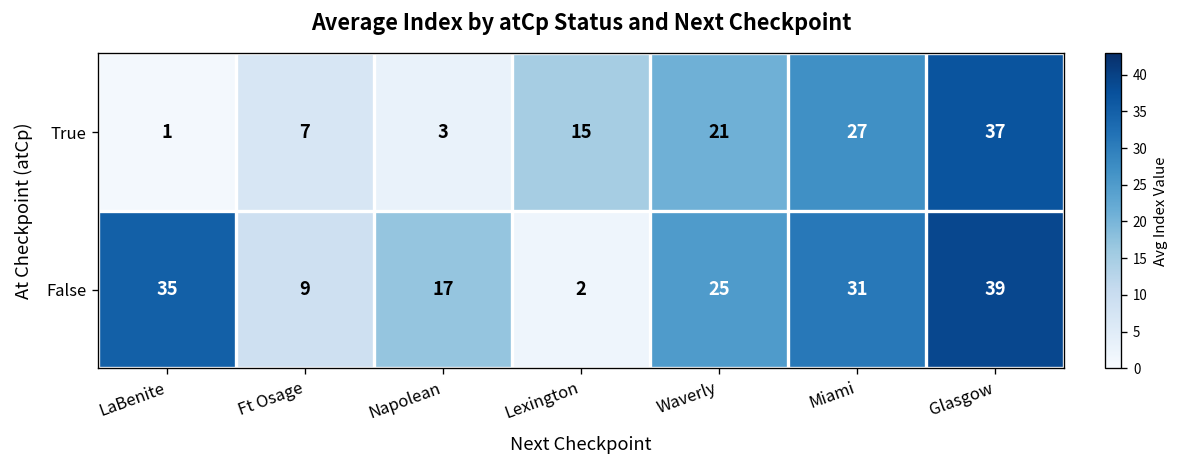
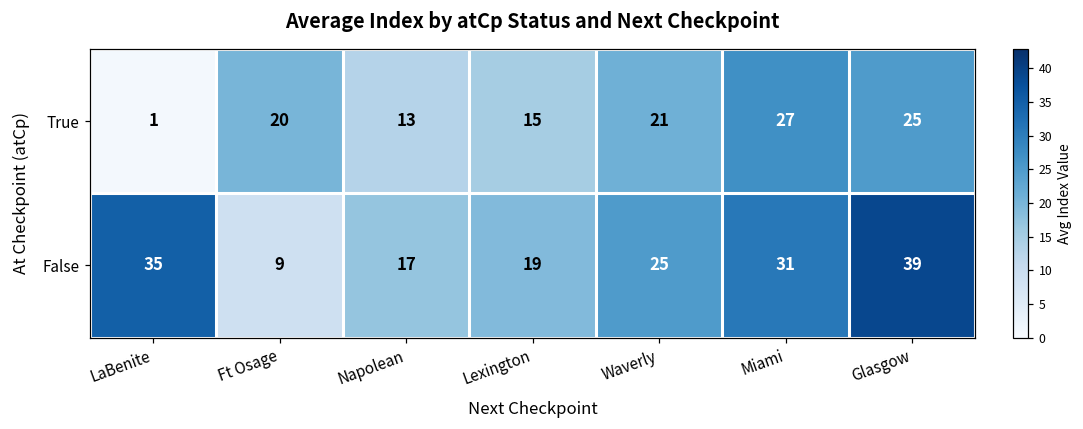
  {
    "True": {
      "LaBenite": 1,
-     "Ft Osage": 7,
-     "Napolean": 3,
+     "Ft Osage": 20,
+     "Napolean": 13,
      "Lexington": 15,
      "Waverly": 21,
      "Miami": 27,
-     "Glasgow": 37
+     "Glasgow": 25
    },
    "False": {
      "LaBenite": 35,
      "Ft Osage": 9,
      "Napolean": 17,
-     "Lexington": 2,
+     "Lexington": 19,
      "Waverly": 25,
      "Miami": 31,
      "Glasgow": 39
    }
  }
